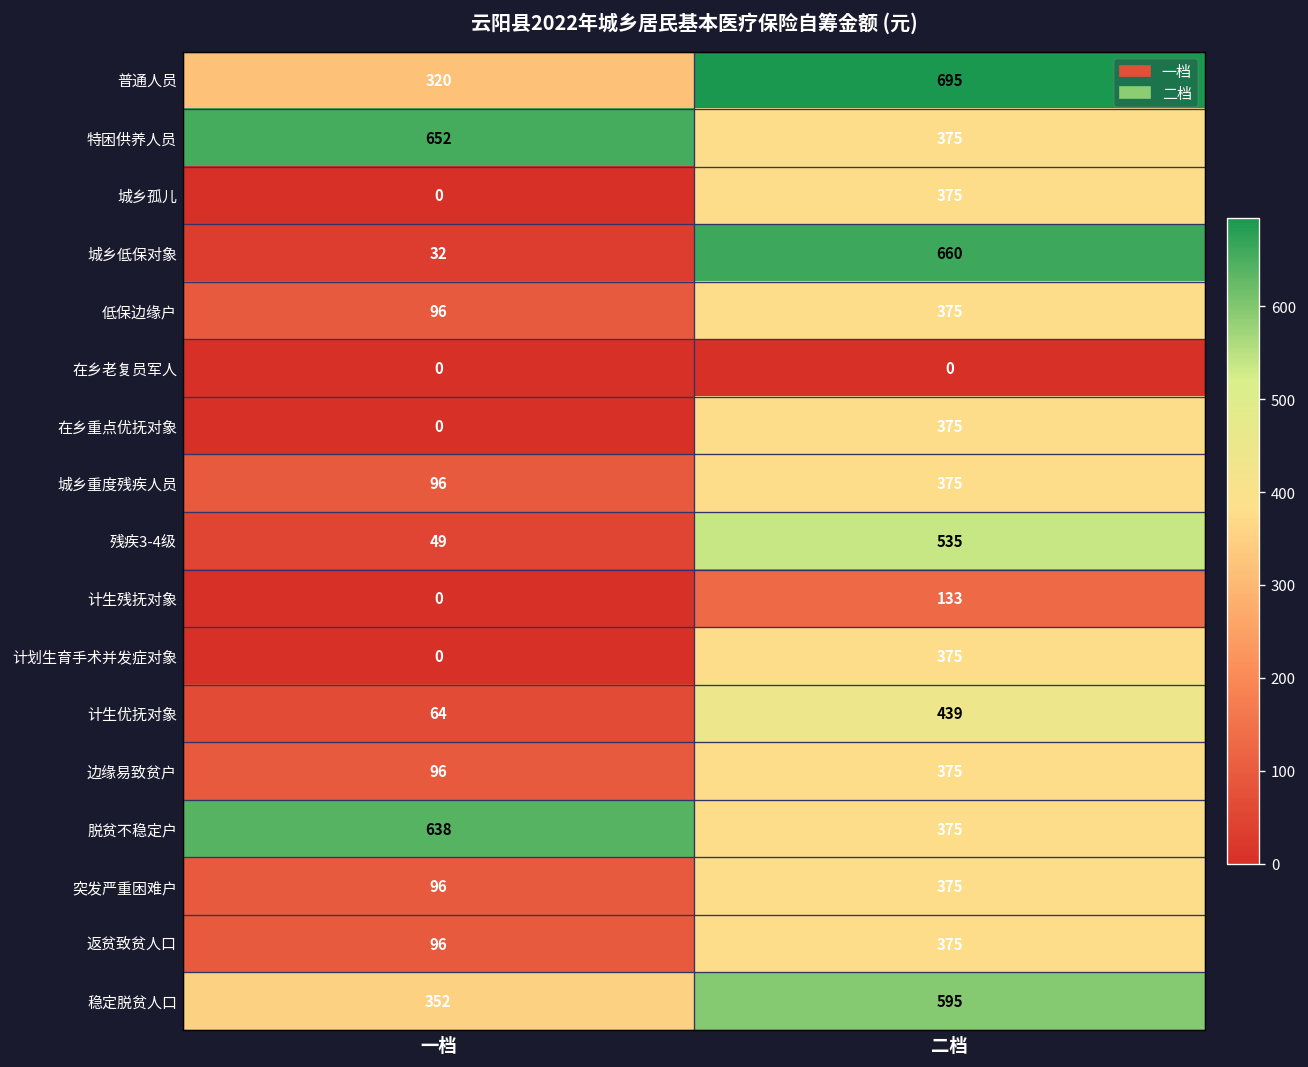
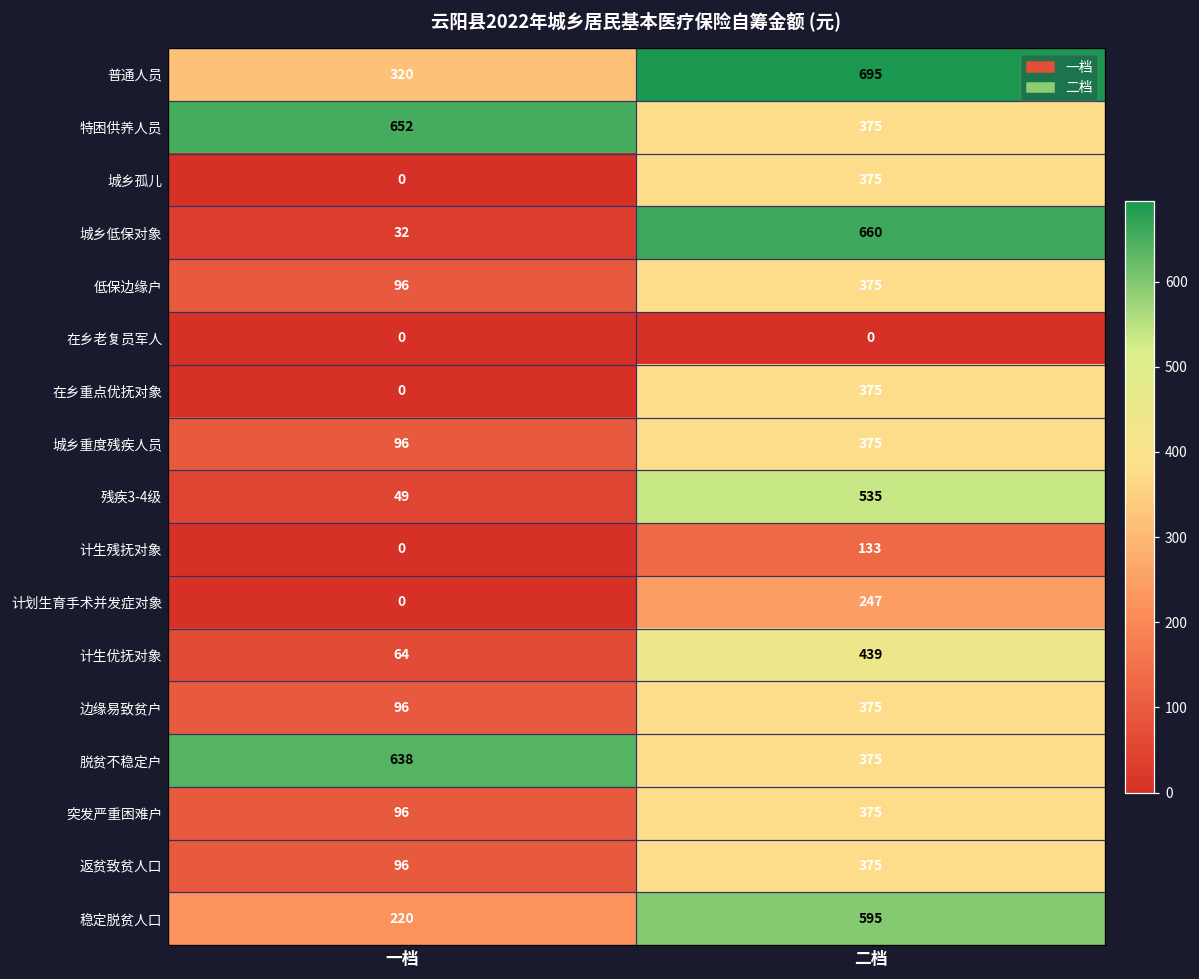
  {
    "普通人员": {
      "一档": 320,
      "二档": 695
    },
    "特困供养人员": {
      "一档": 652,
      "二档": 375
    },
    "城乡孤儿": {
      "一档": 0,
      "二档": 375
    },
    "城乡低保对象": {
      "一档": 32,
      "二档": 660
    },
    "低保边缘户": {
      "一档": 96,
      "二档": 375
    },
    "在乡老复员军人": {
      "一档": 0,
      "二档": 0
    },
    "在乡重点优抚对象": {
      "一档": 0,
      "二档": 375
    },
    "城乡重度残疾人员": {
      "一档": 96,
      "二档": 375
    },
    "残疾3-4级": {
      "一档": 49,
      "二档": 535
    },
    "计生残抚对象": {
      "一档": 0,
      "二档": 133
    },
    "计划生育手术并发症对象": {
      "一档": 0,
-     "二档": 375
+     "二档": 247
    },
    "计生优抚对象": {
      "一档": 64,
      "二档": 439
    },
    "边缘易致贫户": {
      "一档": 96,
      "二档": 375
    },
    "脱贫不稳定户": {
      "一档": 638,
      "二档": 375
    },
    "突发严重困难户": {
      "一档": 96,
      "二档": 375
    },
    "返贫致贫人口": {
      "一档": 96,
      "二档": 375
    },
    "稳定脱贫人口": {
-     "一档": 352,
+     "一档": 220,
      "二档": 595
    }
  }
